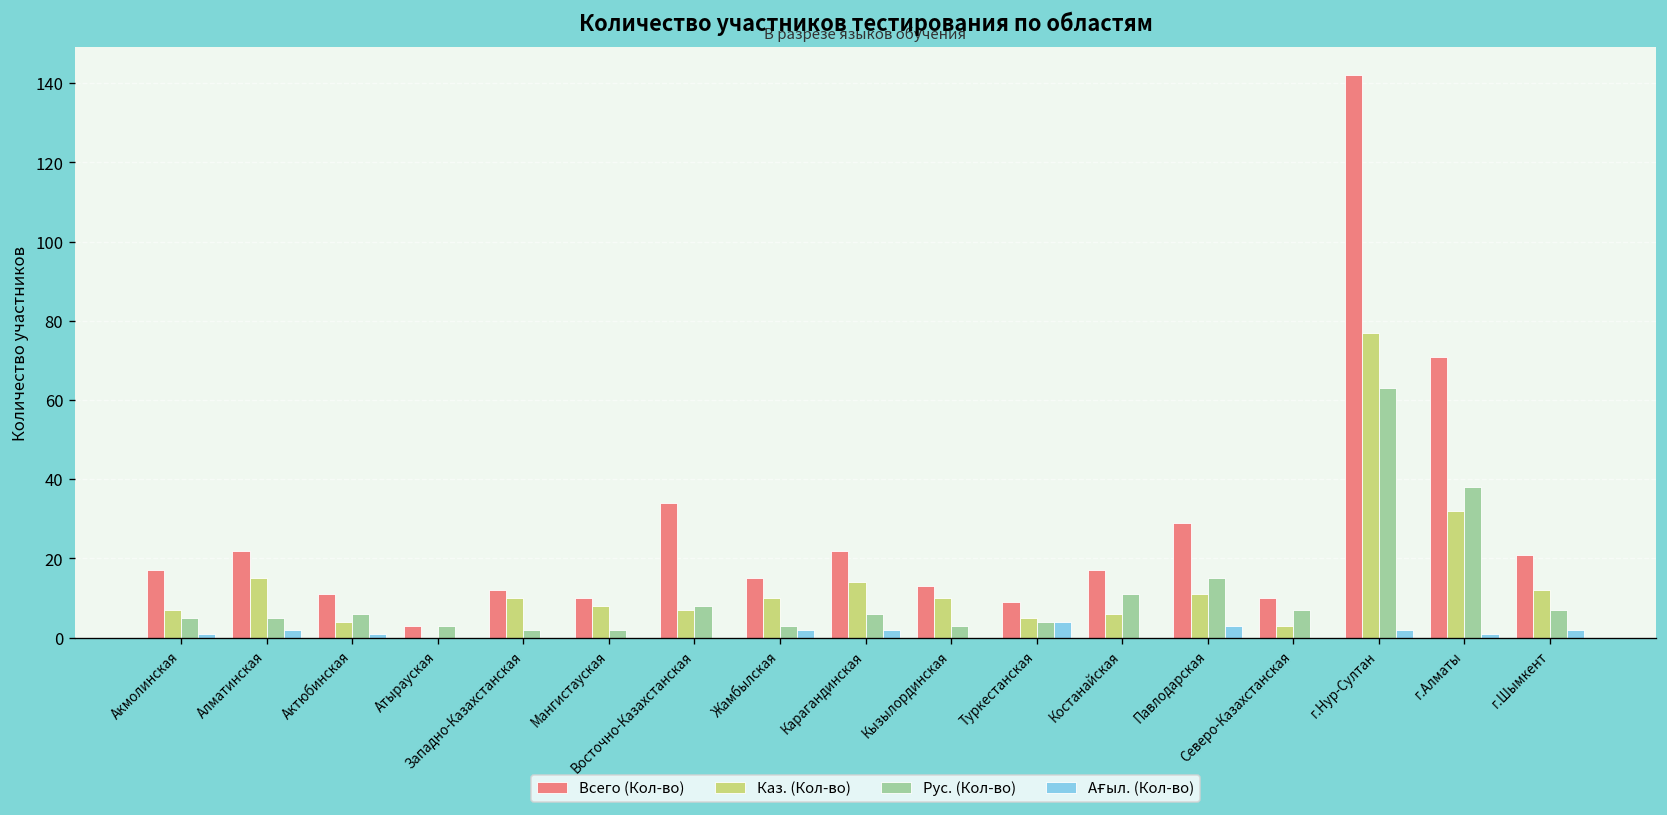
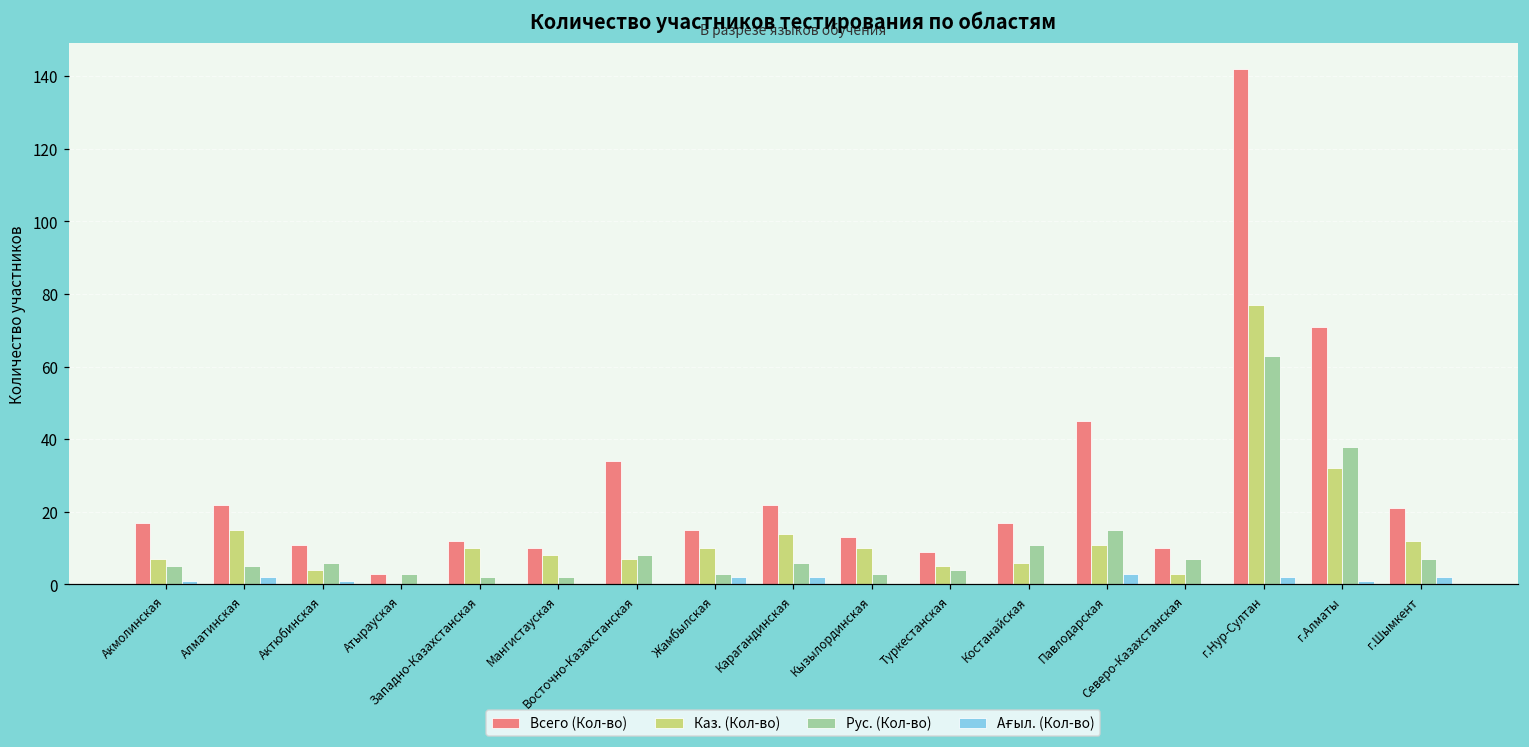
  {
    "Всего (Кол-во)": {
      "Акмолинская": 17,
      "Алматинская": 22,
      "Актюбинская": 11,
      "Атырауская": 3,
      "Западно-Казахстанская": 12,
      "Мангистауская": 10,
      "Восточно-Казахстанская": 34,
      "Жамбылская": 15,
      "Карагандинская": 22,
      "Кызылординская": 13,
      "Туркестанская": 9,
      "Костанайская": 17,
-     "Павлодарская": 29,
+     "Павлодарская": 45,
      "Северо-Казахстанская": 10,
      "г.Нур-Султан": 142,
      "г.Алматы": 71,
      "г.Шымкент": 21
    },
    "Ағыл. (Кол-во)": {
      "Акмолинская": 1,
      "Алматинская": 2,
      "Актюбинская": 1,
      "Атырауская": 0,
      "Западно-Казахстанская": 0,
      "Мангистауская": 0,
      "Восточно-Казахстанская": 0,
      "Жамбылская": 2,
      "Карагандинская": 2,
      "Кызылординская": 0,
-     "Туркестанская": 4,
+     "Туркестанская": 0,
      "Костанайская": 0,
      "Павлодарская": 3,
      "Северо-Казахстанская": 0,
      "г.Нур-Султан": 2,
      "г.Алматы": 1,
      "г.Шымкент": 2
    }
  }
